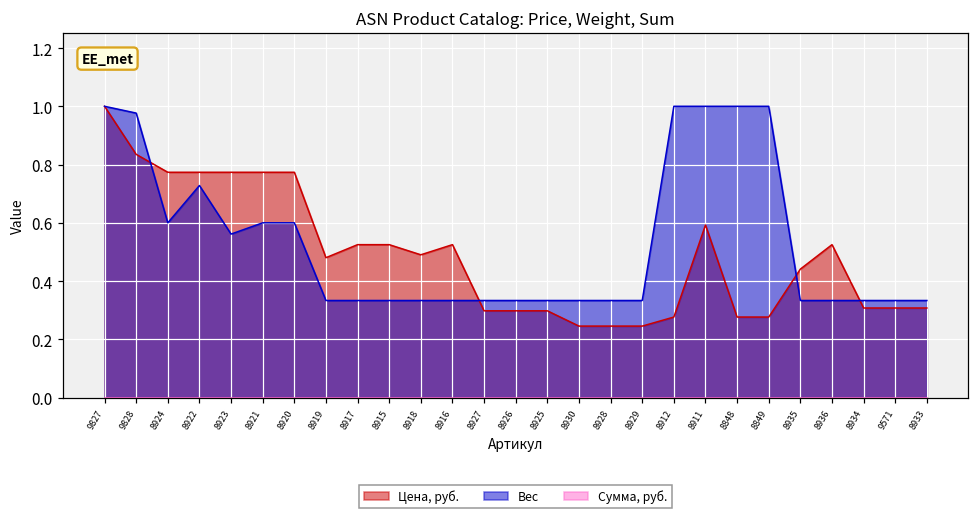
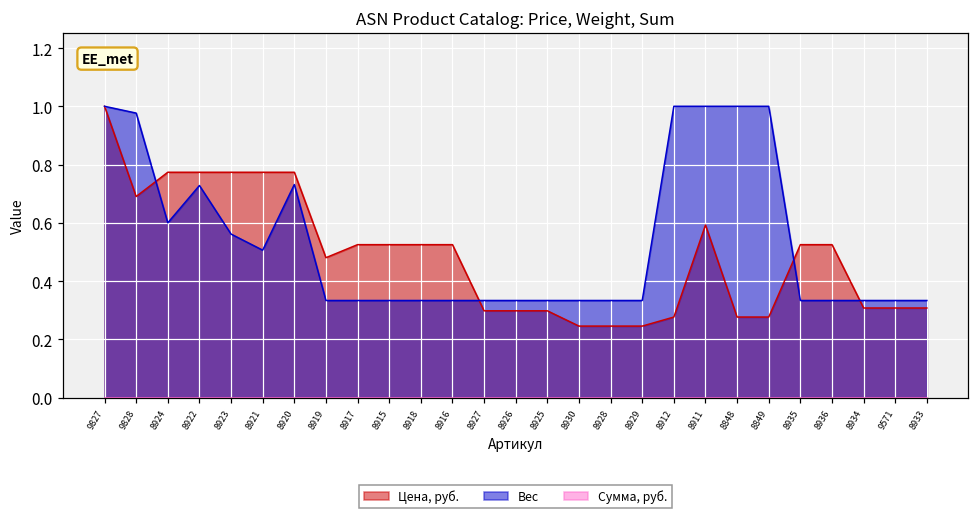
  {
    "Цена, руб.": {
-     "9828": 0.84,
+     "9828": 0.69,
      "8924": 0.77,
      "8922": 0.77,
      "8923": 0.77,
      "8921": 0.77,
      "8920": 0.77,
      "8919": 0.48,
      "8917": 0.53,
      "8915": 0.53,
-     "8918": 0.49,
+     "8918": 0.53,
      "8916": 0.53,
      "8927": 0.30,
      "8926": 0.30,
      "8925": 0.30,
      "8930": 0.25,
      "8928": 0.25,
      "8929": 0.25,
      "8912": 0.28,
      "8911": 0.59,
      "8848": 0.28,
      "8849": 0.28,
-     "8935": 0.44,
+     "8935": 0.53,
      "8936": 0.53,
      "8934": 0.31,
      "9571": 0.31,
      "8933": 0.31
    },
    "Вес": {
      "9828": 0.98,
      "8924": 0.60,
      "8922": 0.73,
      "8923": 0.56,
-     "8921": 0.60,
-     "8920": 0.60,
+     "8921": 0.51,
+     "8920": 0.73,
      "8919": 0.33,
      "8917": 0.33,
      "8915": 0.33,
      "8918": 0.33,
      "8916": 0.33,
      "8927": 0.33,
      "8926": 0.33,
      "8925": 0.33,
      "8930": 0.33,
      "8928": 0.33,
      "8929": 0.33,
      "8912": 1.00,
      "8911": 1.00,
      "8848": 1.00,
      "8849": 1.00,
      "8935": 0.33,
      "8936": 0.33,
      "8934": 0.33,
      "9571": 0.33,
      "8933": 0.33
    },
    "Сумма, руб.": {
      "9827": 0.00,
      "9828": 0.00,
      "8924": 0.00,
      "8922": 0.00,
      "8923": 0.00,
      "8921": 0.00,
      "8920": 0.00,
      "8919": 0.00,
      "8917": 0.00,
      "8915": 0.00,
      "8918": 0.00,
      "8916": 0.00,
      "8927": 0.00,
      "8926": 0.00,
      "8925": 0.00,
      "8930": 0.00,
      "8928": 0.00,
      "8929": 0.00,
      "8912": 0.00,
      "8911": 0.00,
      "8848": 0.00,
      "8849": 0.00,
      "8935": 0.00,
      "8936": 0.00,
      "8934": 0.00,
      "9571": 0.00,
      "8933": 0.00
    }
  }
